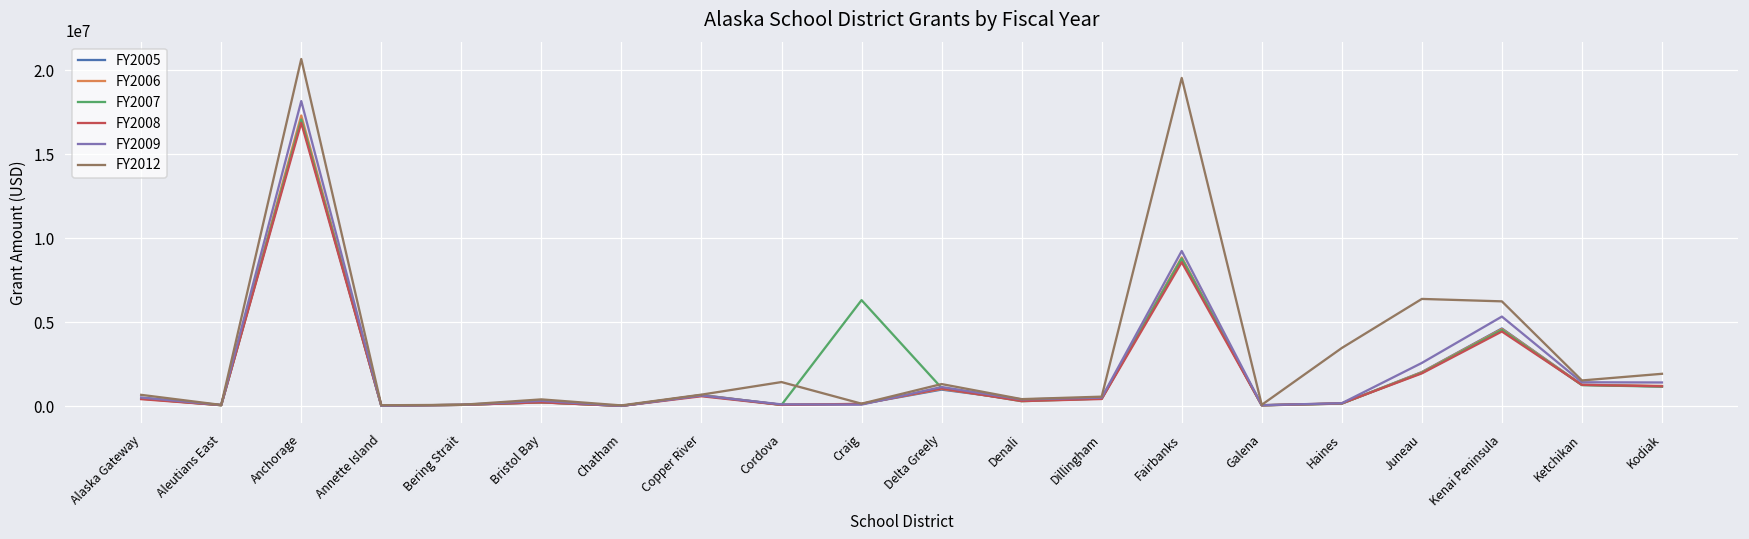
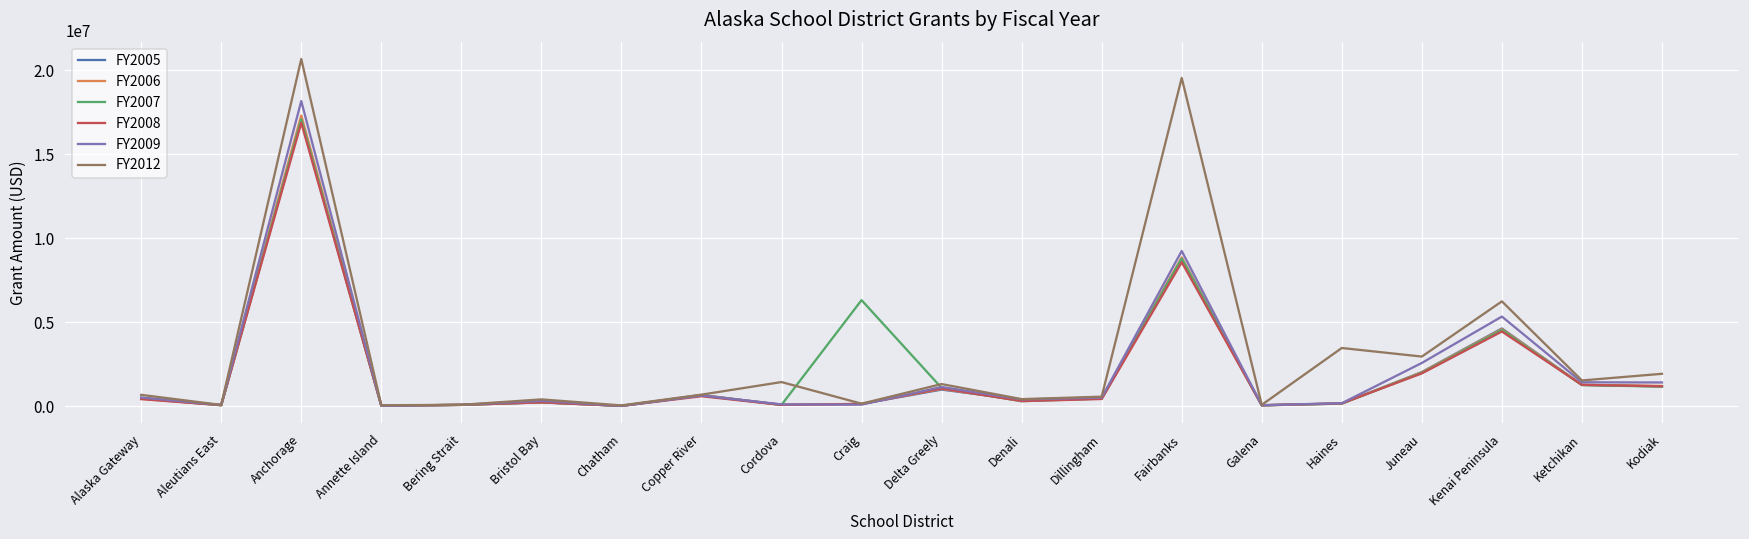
  {
    "FY2007": {
      "Craig": 6300000
    },
    "FY2012": {
      "Anchorage": 20700000,
      "Cordova": 1400000,
      "Delta Greely": 1300000,
      "Fairbanks": 19600000,
      "Haines": 3500000,
-     "Juneau": 6400000,
+     "Juneau": 3000000,
      "Kenai Peninsula": 6200000,
      "Kodiak": 1900000
    }
  }
